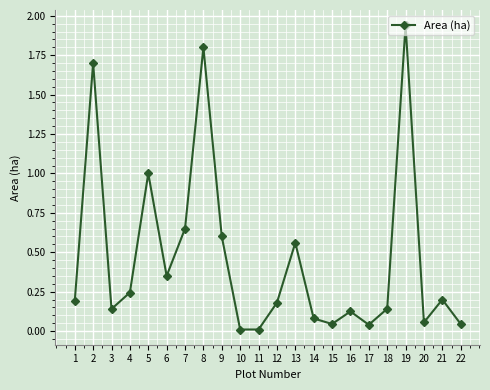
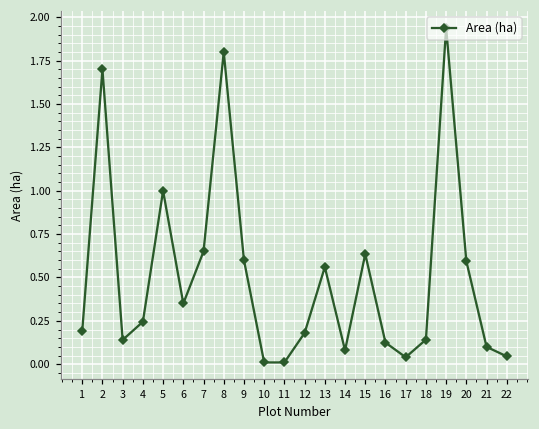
  {
    "1": 0.19,
    "2": 1.70,
    "3": 0.14,
    "4": 0.24,
    "5": 1.00,
    "6": 0.35,
    "7": 0.65,
    "8": 1.80,
    "9": 0.60,
    "10": 0.01,
    "11": 0.01,
    "12": 0.18,
    "13": 0.56,
    "14": 0.08,
-   "15": 0.05,
+   "15": 0.64,
    "16": 0.12,
    "17": 0.04,
    "18": 0.14,
-   "20": 0.06,
-   "21": 0.2,
+   "20": 0.59,
+   "21": 0.1,
    "22": 0.05
  }
